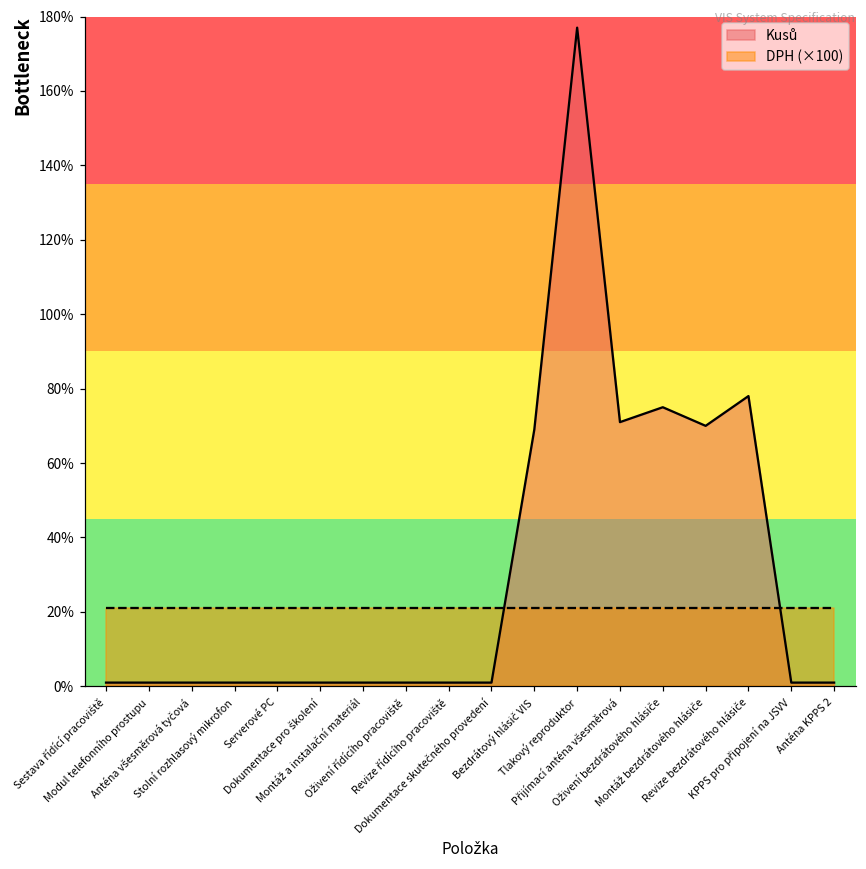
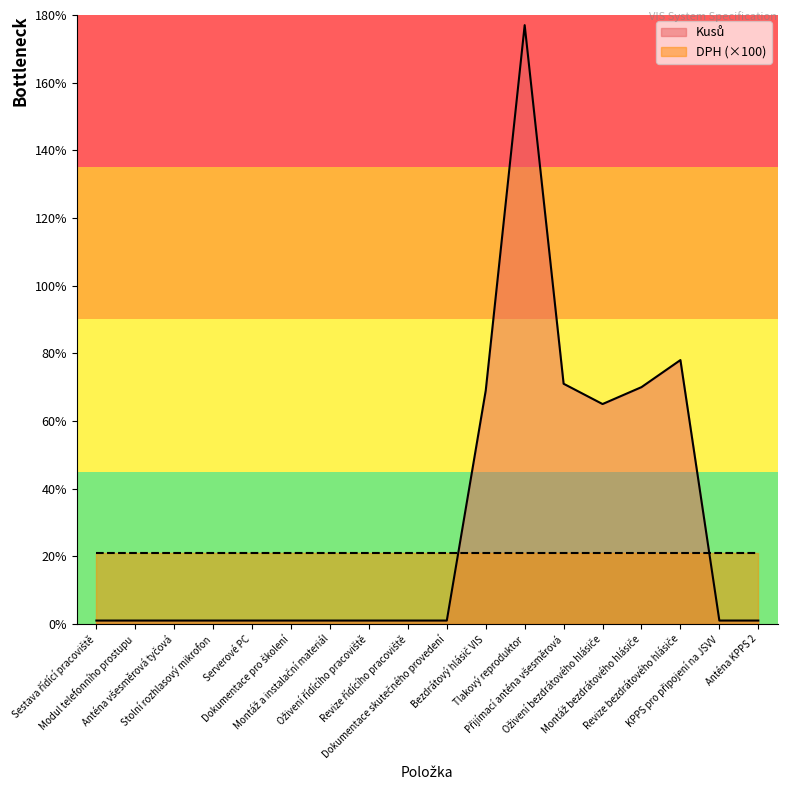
  {
    "Kusů": {
      "Sestava řídící pracoviště": "1%",
      "Modul telefonního prostupu": "1%",
      "Anténa všesměrová tyčová": "1%",
      "Stolní rozhlasový mikrofon": "1%",
      "Serverové PC": "1%",
      "Dokumentace pro školení": "1%",
      "Montáž a instalační materiál": "1%",
      "Oživení řídícího pracoviště": "1%",
      "Revize řídícího pracoviště": "1%",
      "Dokumentace skutečného provedení": "1%",
      "Bezdrátový hlásič VIS": "69%",
      "Tlakový reproduktor": "177%",
      "Přijímací anténa všesměrová": "71%",
-     "Oživení bezdrátového hlásiče": "75%",
+     "Oživení bezdrátového hlásiče": "65%",
      "Montáž bezdrátového hlásiče": "70%",
      "Revize bezdrátového hlásiče": "78%",
      "KPPS pro připojení na JSVV": "1%",
      "Anténa KPPS 2": "1%"
    },
    "DPH (×100)": {
      "Sestava řídící pracoviště": "21%",
      "Modul telefonního prostupu": "21%",
      "Anténa všesměrová tyčová": "21%",
      "Stolní rozhlasový mikrofon": "21%",
      "Serverové PC": "21%",
      "Dokumentace pro školení": "21%",
      "Montáž a instalační materiál": "21%",
      "Oživení řídícího pracoviště": "21%",
      "Revize řídícího pracoviště": "21%",
      "Dokumentace skutečného provedení": "21%",
      "Bezdrátový hlásič VIS": "21%",
      "Tlakový reproduktor": "21%",
      "Přijímací anténa všesměrová": "21%",
      "Oživení bezdrátového hlásiče": "21%",
      "Montáž bezdrátového hlásiče": "21%",
      "Revize bezdrátového hlásiče": "21%",
      "KPPS pro připojení na JSVV": "21%",
      "Anténa KPPS 2": "21%"
    }
  }
